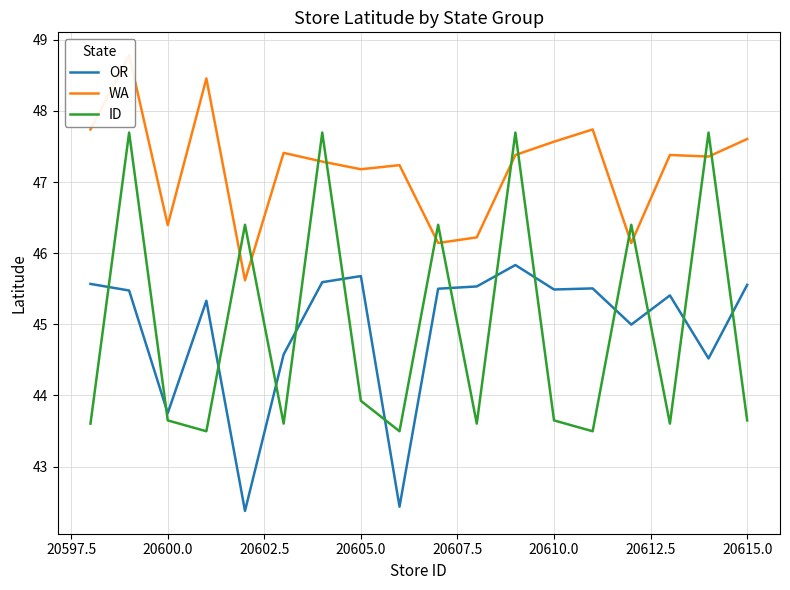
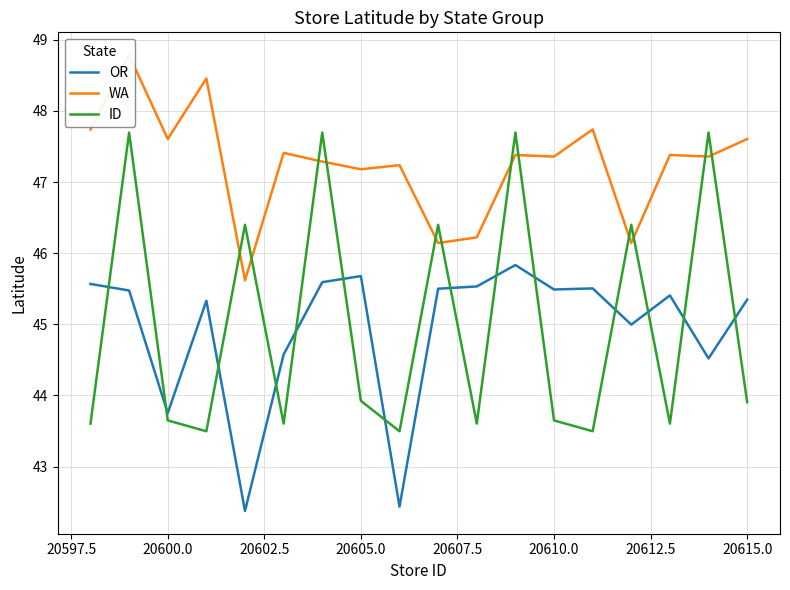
  {
    "OR": {
      "20600.0": 43.8,
      "20605.0": 45.7,
      "20610.0": 45.5,
-     "20615.0": 45.6
+     "20615.0": 45.3
    },
    "WA": {
-     "20600.0": 46.4,
+     "20600.0": 47.6,
      "20605.0": 47.2,
-     "20610.0": 47.6,
+     "20610.0": 47.4,
      "20615.0": 47.6
    },
    "ID": {
      "20600.0": 43.6,
      "20605.0": 43.9,
      "20610.0": 43.6,
-     "20615.0": 43.6
+     "20615.0": 43.9
    }
  }
